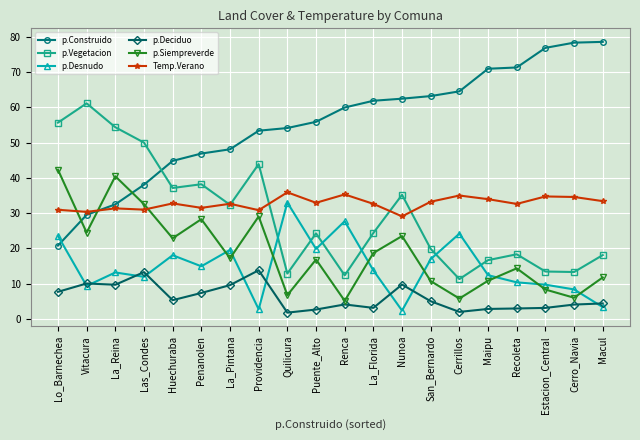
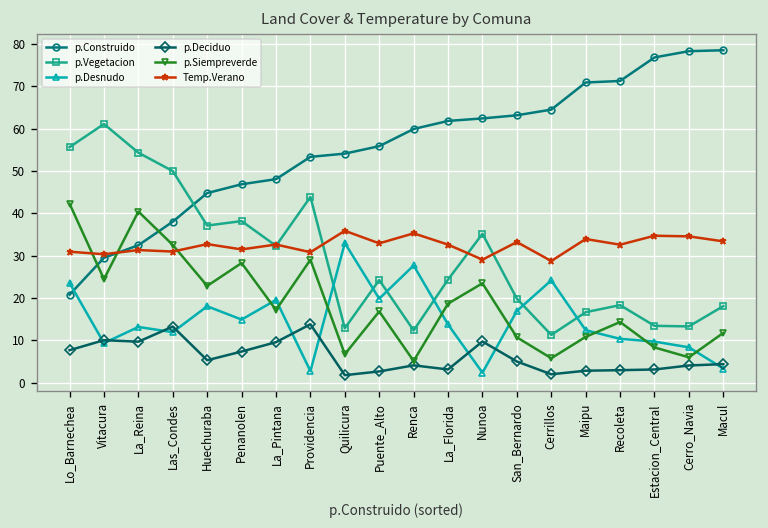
  {
    "p.Siempreverde": {
      "Lo_Barnechea": 42,
      "Vitacura": 24,
      "La_Reina": 40,
      "Las_Condes": 33,
      "Huechuraba": 23,
      "Penanolen": 28,
      "La_Pintana": 17,
      "Providencia": 29,
      "Quilicura": 7,
      "Puente_Alto": 17,
      "Renca": 5,
      "La_Florida": 19,
      "Nunoa": 23,
      "San_Bernardo": 11,
      "Cerrillos": 6,
      "Maipu": 11,
      "Recoleta": 14,
      "Estacion_Central": 8,
      "Cerro_Navia": 6,
      "Macul": 12
    },
    "Temp.Verano": {
      "Lo_Barnechea": 31,
      "Vitacura": 30,
      "La_Reina": 31,
      "Las_Condes": 31,
      "Huechuraba": 33,
      "Penanolen": 31,
      "Providencia": 31,
      "Quilicura": 36,
      "Puente_Alto": 33,
      "Renca": 35,
      "La_Florida": 33,
      "Nunoa": 29,
      "San_Bernardo": 33,
-     "Cerrillos": 35,
+     "Cerrillos": 29,
      "Maipu": 34,
      "Recoleta": 33,
      "Estacion_Central": 35,
      "Cerro_Navia": 35,
      "Macul": 33
    }
  }
